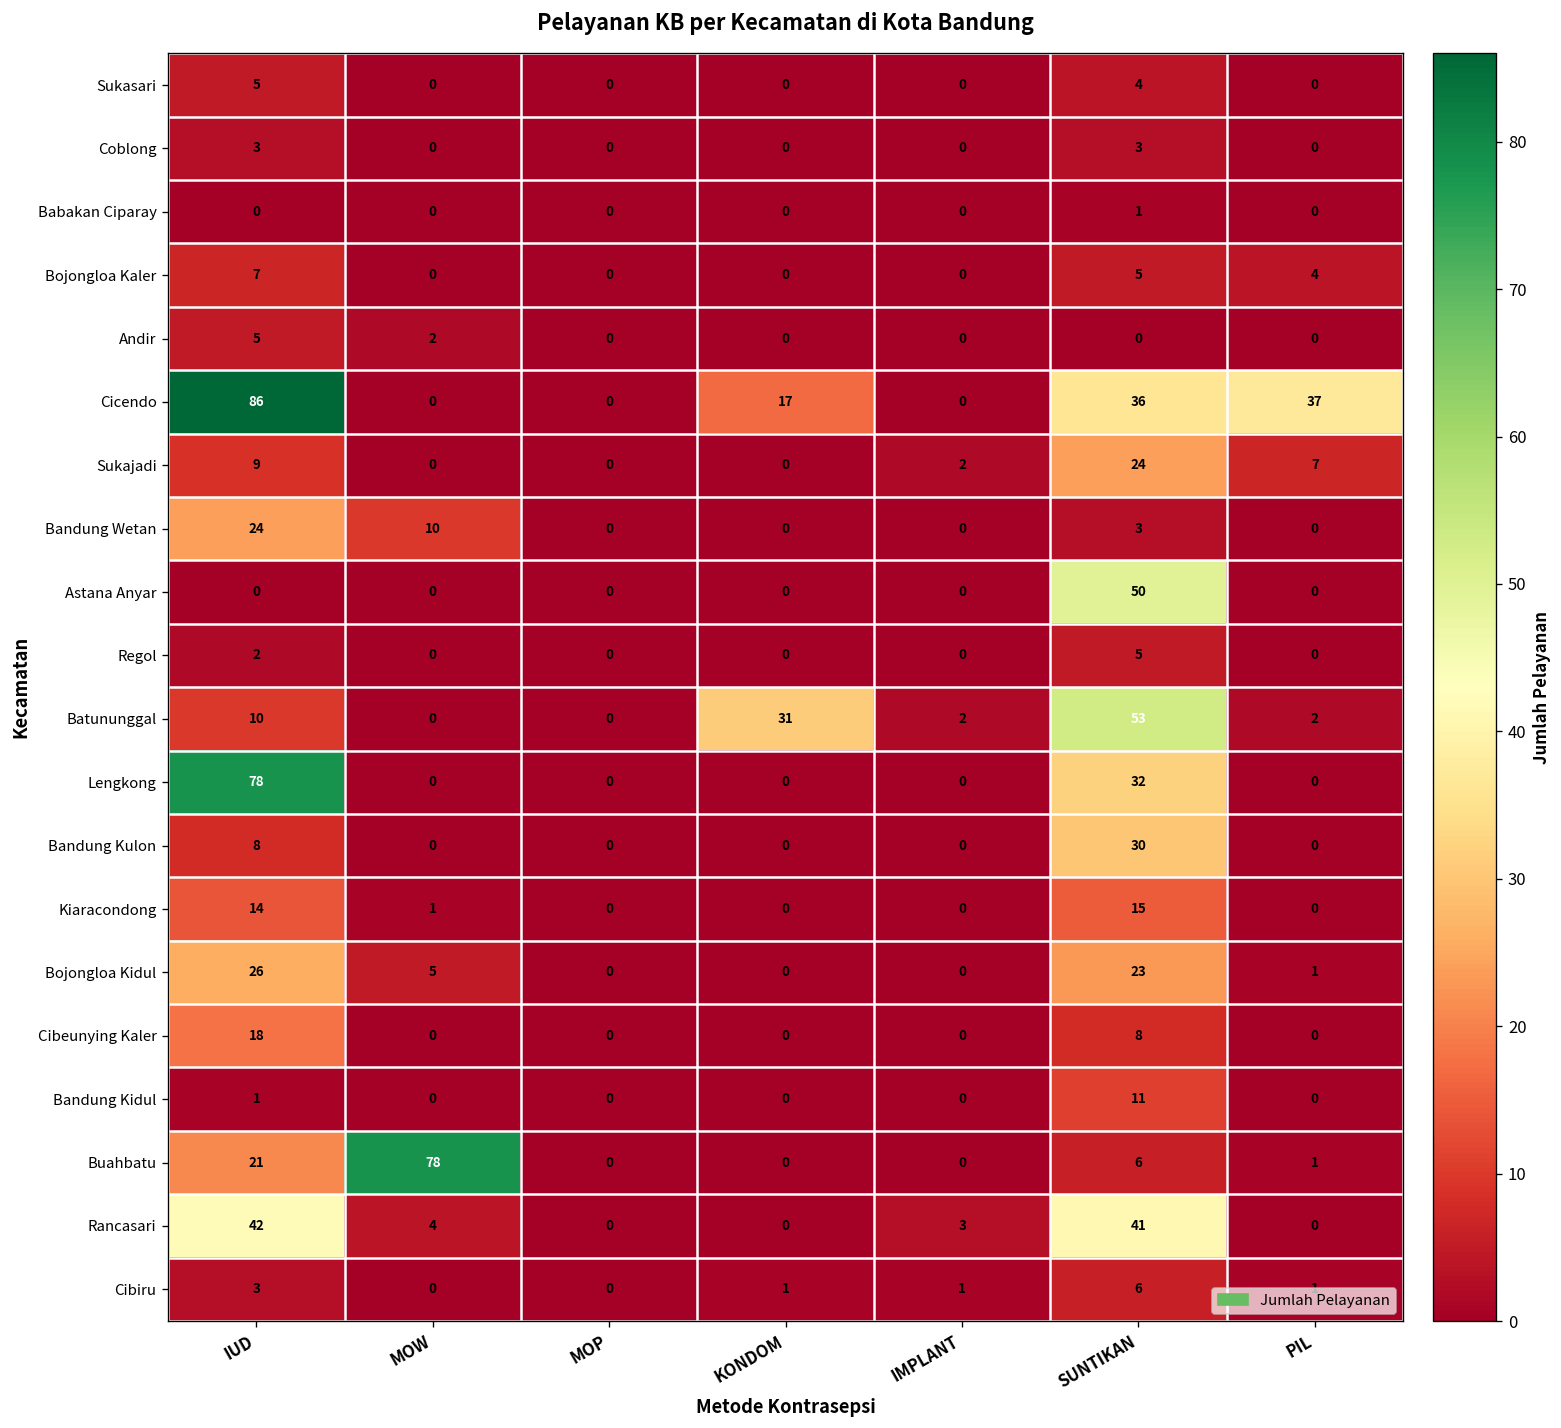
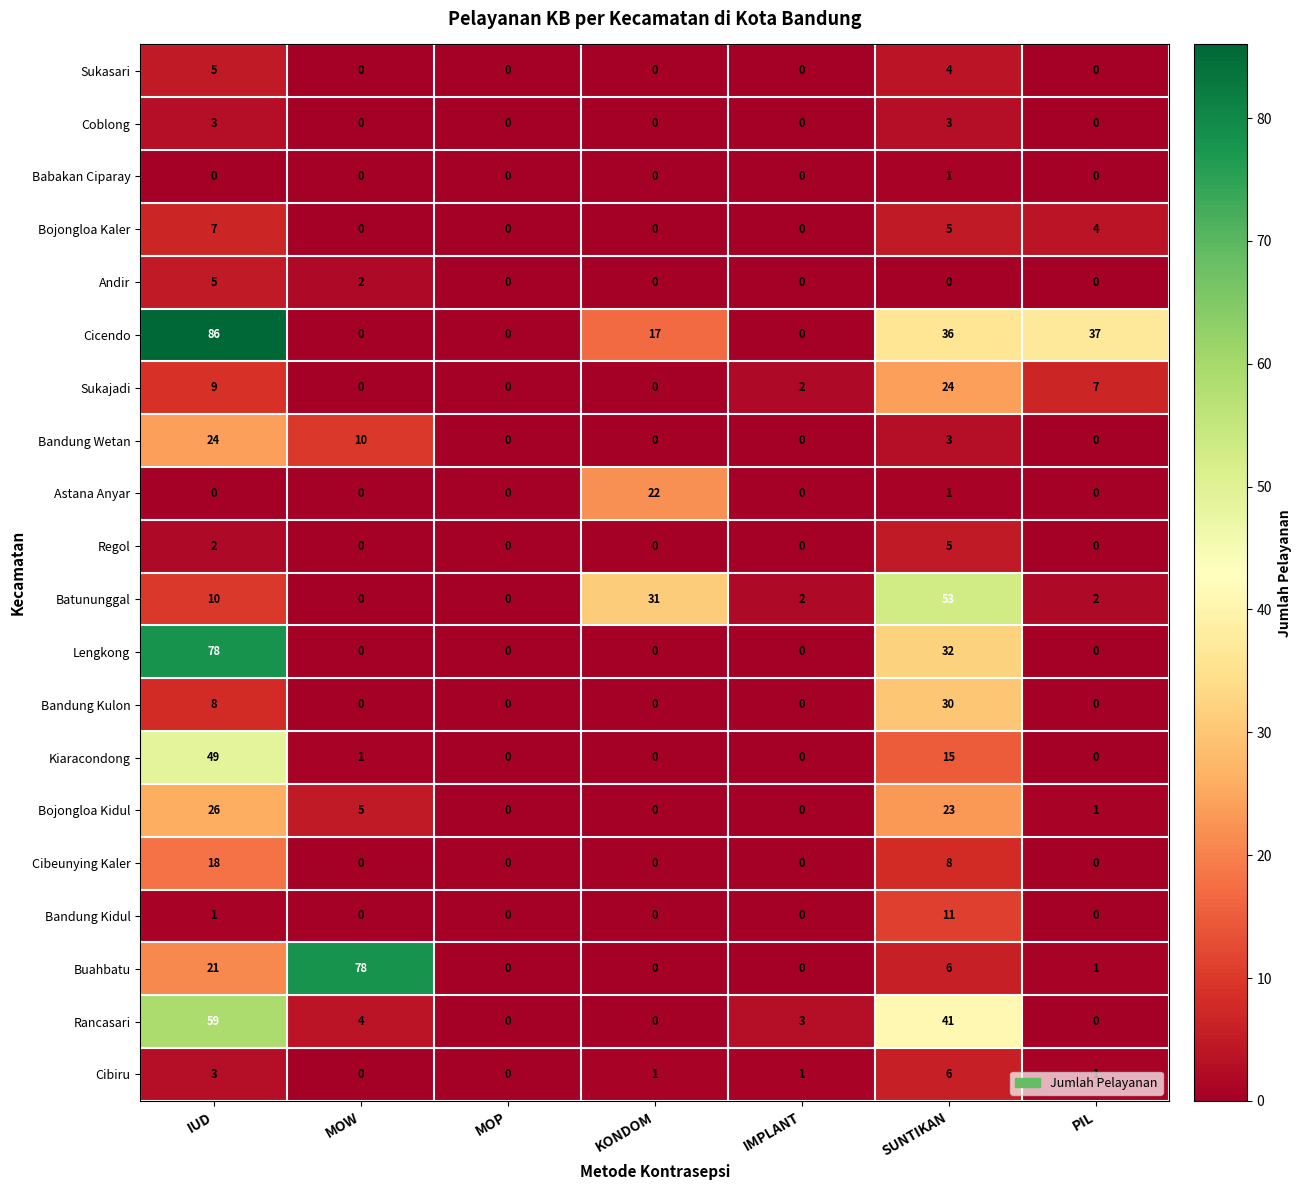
  {
    "Sukasari": {
      "IUD": 5,
      "MOW": 0,
      "MOP": 0,
      "KONDOM": 0,
      "IMPLANT": 0,
      "SUNTIKAN": 4,
      "PIL": 0
    },
    "Coblong": {
      "IUD": 3,
      "MOW": 0,
      "MOP": 0,
      "KONDOM": 0,
      "IMPLANT": 0,
      "SUNTIKAN": 3,
      "PIL": 0
    },
    "Babakan Ciparay": {
      "IUD": 0,
      "MOW": 0,
      "MOP": 0,
      "KONDOM": 0,
      "IMPLANT": 0,
      "SUNTIKAN": 1,
      "PIL": 0
    },
    "Bojongloa Kaler": {
      "IUD": 7,
      "MOW": 0,
      "MOP": 0,
      "KONDOM": 0,
      "IMPLANT": 0,
      "SUNTIKAN": 5,
      "PIL": 4
    },
    "Andir": {
      "IUD": 5,
      "MOW": 2,
      "MOP": 0,
      "KONDOM": 0,
      "IMPLANT": 0,
      "SUNTIKAN": 0,
      "PIL": 0
    },
    "Cicendo": {
      "IUD": 86,
      "MOW": 0,
      "MOP": 0,
      "KONDOM": 17,
      "IMPLANT": 0,
      "SUNTIKAN": 36,
      "PIL": 37
    },
    "Sukajadi": {
      "IUD": 9,
      "MOW": 0,
      "MOP": 0,
      "KONDOM": 0,
      "IMPLANT": 2,
      "SUNTIKAN": 24,
      "PIL": 7
    },
    "Bandung Wetan": {
      "IUD": 24,
      "MOW": 10,
      "MOP": 0,
      "KONDOM": 0,
      "IMPLANT": 0,
      "SUNTIKAN": 3,
      "PIL": 0
    },
    "Astana Anyar": {
      "IUD": 0,
      "MOW": 0,
      "MOP": 0,
-     "KONDOM": 0,
+     "KONDOM": 22,
      "IMPLANT": 0,
-     "SUNTIKAN": 50,
+     "SUNTIKAN": 1,
      "PIL": 0
    },
    "Regol": {
      "IUD": 2,
      "MOW": 0,
      "MOP": 0,
      "KONDOM": 0,
      "IMPLANT": 0,
      "SUNTIKAN": 5,
      "PIL": 0
    },
    "Batununggal": {
      "IUD": 10,
      "MOW": 0,
      "MOP": 0,
      "KONDOM": 31,
      "IMPLANT": 2,
      "SUNTIKAN": 53,
      "PIL": 2
    },
    "Lengkong": {
      "IUD": 78,
      "MOW": 0,
      "MOP": 0,
      "KONDOM": 0,
      "IMPLANT": 0,
      "SUNTIKAN": 32,
      "PIL": 0
    },
    "Bandung Kulon": {
      "IUD": 8,
      "MOW": 0,
      "MOP": 0,
      "KONDOM": 0,
      "IMPLANT": 0,
      "SUNTIKAN": 30,
      "PIL": 0
    },
    "Kiaracondong": {
-     "IUD": 14,
+     "IUD": 49,
      "MOW": 1,
      "MOP": 0,
      "KONDOM": 0,
      "IMPLANT": 0,
      "SUNTIKAN": 15,
      "PIL": 0
    },
    "Bojongloa Kidul": {
      "IUD": 26,
      "MOW": 5,
      "MOP": 0,
      "KONDOM": 0,
      "IMPLANT": 0,
      "SUNTIKAN": 23,
      "PIL": 1
    },
    "Cibeunying Kaler": {
      "IUD": 18,
      "MOW": 0,
      "MOP": 0,
      "KONDOM": 0,
      "IMPLANT": 0,
      "SUNTIKAN": 8,
      "PIL": 0
    },
    "Bandung Kidul": {
      "IUD": 1,
      "MOW": 0,
      "MOP": 0,
      "KONDOM": 0,
      "IMPLANT": 0,
      "SUNTIKAN": 11,
      "PIL": 0
    },
    "Buahbatu": {
      "IUD": 21,
      "MOW": 78,
      "MOP": 0,
      "KONDOM": 0,
      "IMPLANT": 0,
      "SUNTIKAN": 6,
      "PIL": 1
    },
    "Rancasari": {
-     "IUD": 42,
+     "IUD": 59,
      "MOW": 4,
      "MOP": 0,
      "KONDOM": 0,
      "IMPLANT": 3,
      "SUNTIKAN": 41,
      "PIL": 0
    },
    "Cibiru": {
      "IUD": 3,
      "MOW": 0,
      "MOP": 0,
      "KONDOM": 1,
      "IMPLANT": 1,
      "SUNTIKAN": 6
    }
  }
